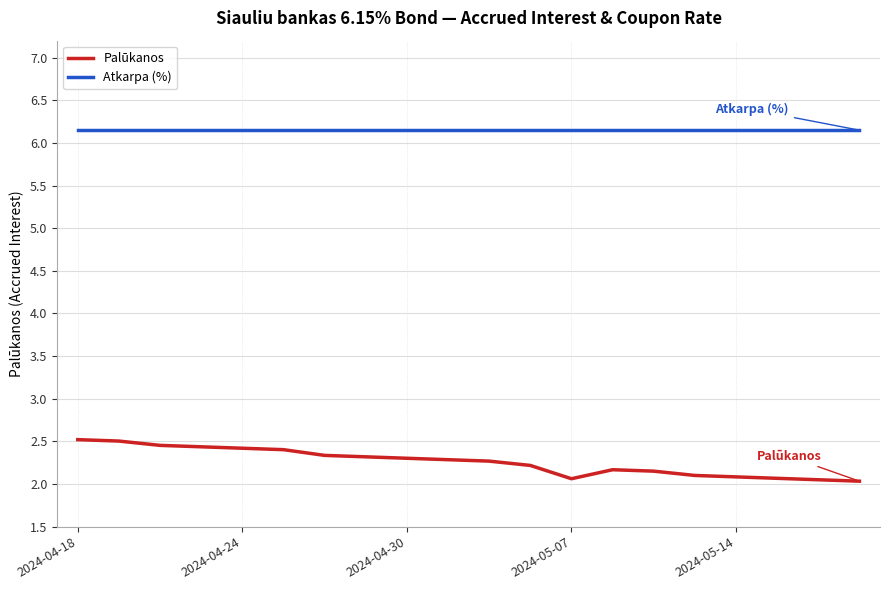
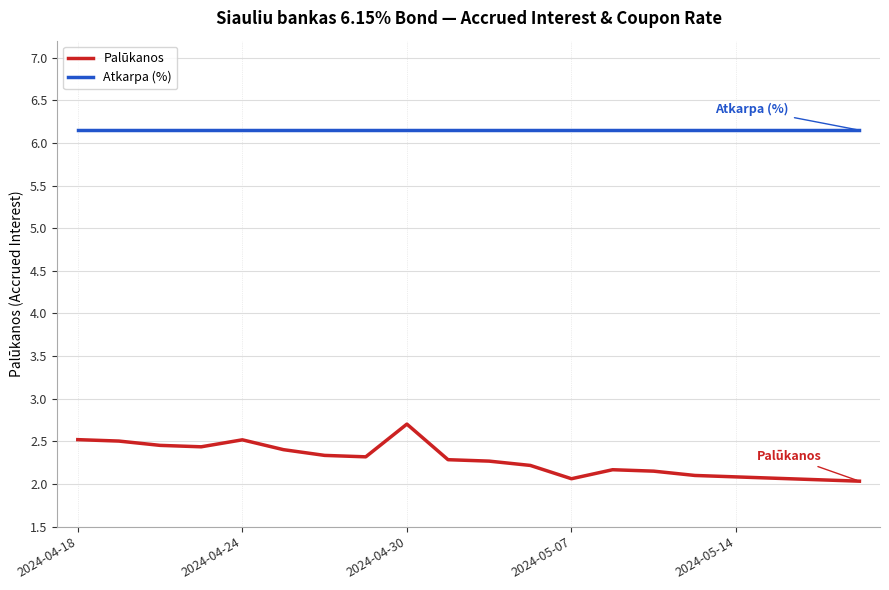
  {
    "Palūkanos": {
      "2024-04-18": 2.5,
-     "2024-04-24": 2.4,
-     "2024-04-30": 2.3,
+     "2024-04-24": 2.5,
+     "2024-04-30": 2.7,
      "2024-05-07": 2.1,
      "2024-05-14": 2.1
    },
    "Atkarpa (%)": {
      "2024-04-18": 6.2,
      "2024-04-24": 6.2,
      "2024-04-30": 6.2,
      "2024-05-07": 6.2,
      "2024-05-14": 6.2
    }
  }
